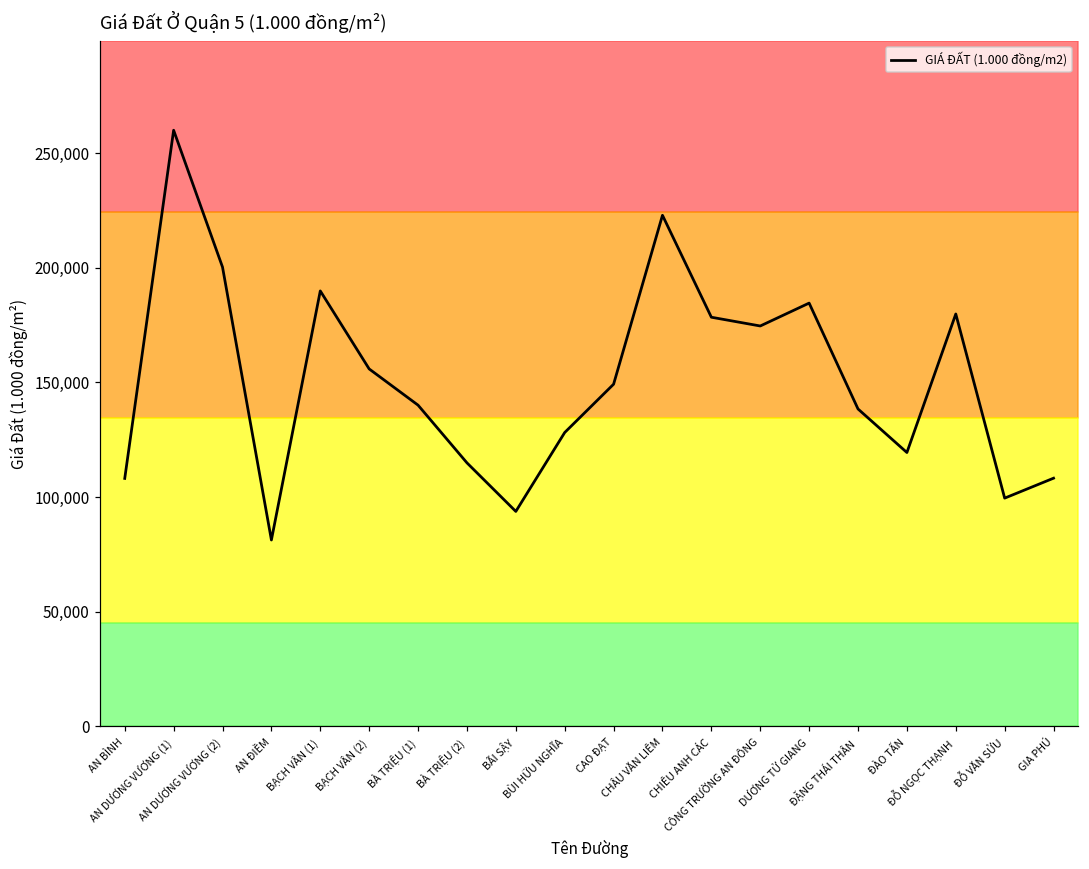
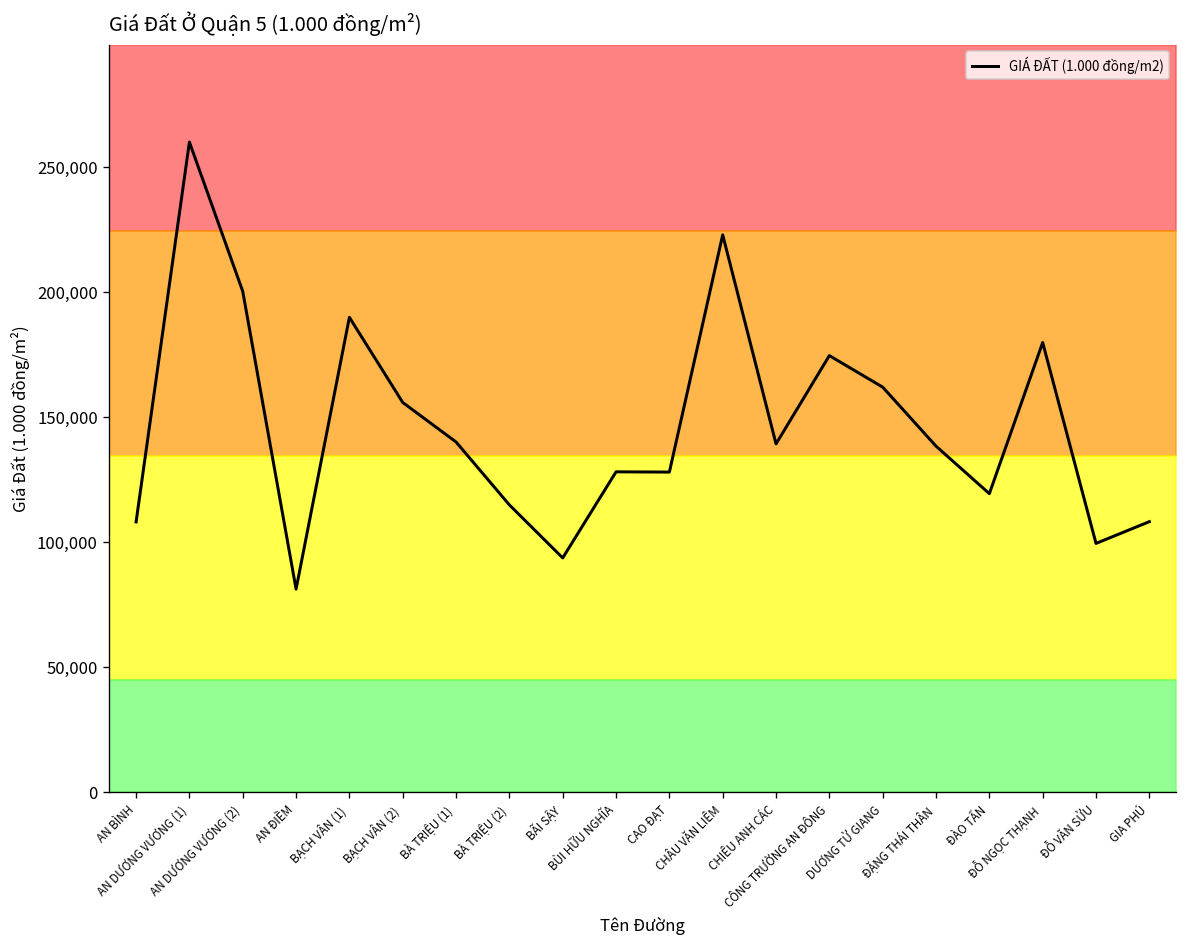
  {
    "GIÁ ĐẤT (1.000 đồng/m2)": {
      "AN BÌNH": "108,000",
      "AN DƯƠNG VƯƠNG (1)": "260,000",
      "AN DƯƠNG VƯƠNG (2)": "200,000",
      "AN ĐIỀM": "81,000",
      "BẠCH VÂN (1)": "190,000",
      "BẠCH VÂN (2)": "156,000",
      "BÀ TRIỆU (1)": "140,000",
      "BÀ TRIỆU (2)": "115,000",
      "BÃI SẬY": "94,000",
      "BÙI HỮU NGHĨA": "128,000",
-     "CAO ĐẠT": "149,000",
+     "CAO ĐẠT": "128,000",
      "CHÂU VĂN LIÊM": "223,000",
-     "CHIÊU ANH CÁC": "178,000",
+     "CHIÊU ANH CÁC": "139,000",
      "CÔNG TRƯỜNG AN ĐÔNG": "175,000",
-     "DƯƠNG TỬ GIANG": "185,000",
+     "DƯƠNG TỬ GIANG": "162,000",
      "ĐẶNG THÁI THÂN": "138,000",
      "ĐÀO TẤN": "119,000",
      "ĐỖ NGỌC THẠNH": "180,000",
      "ĐỖ VĂN SỬU": "100,000",
      "GIA PHÚ": "108,000"
    }
  }
